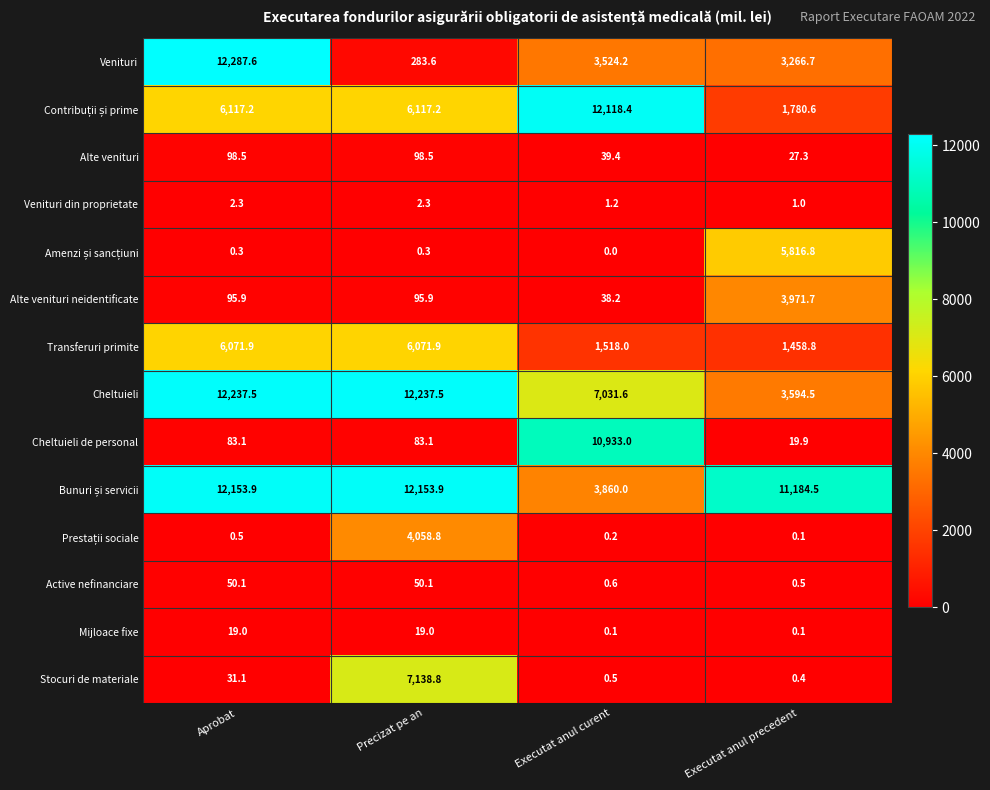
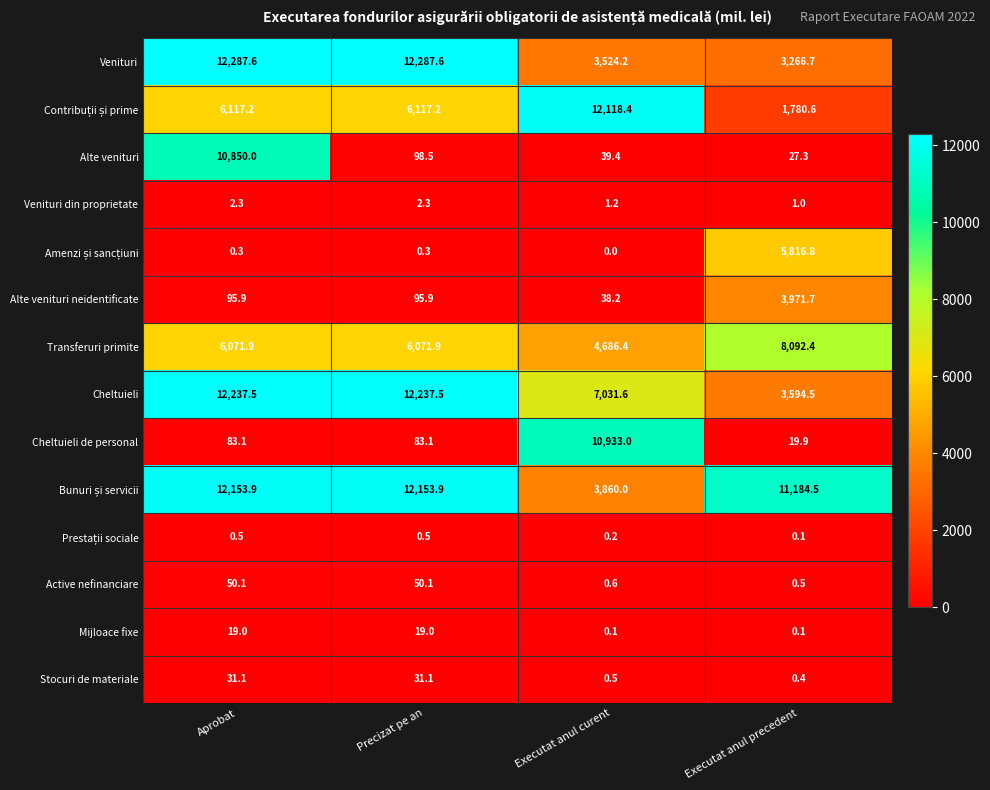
  {
    "Venituri": {
      "Aprobat": "12,287.6",
-     "Precizat pe an": "283.6",
+     "Precizat pe an": "12,287.6",
      "Executat anul curent": "3,524.2",
      "Executat anul precedent": "3,266.7"
    },
    "Contribuții și prime": {
      "Aprobat": "6,117.2",
      "Precizat pe an": "6,117.2",
      "Executat anul curent": "12,118.4",
      "Executat anul precedent": "1,780.6"
    },
    "Alte venituri": {
-     "Aprobat": "98.5",
+     "Aprobat": "10,850.0",
      "Precizat pe an": "98.5",
      "Executat anul curent": "39.4",
      "Executat anul precedent": "27.3"
    },
    "Venituri din proprietate": {
      "Aprobat": "2.3",
      "Precizat pe an": "2.3",
      "Executat anul curent": "1.2",
      "Executat anul precedent": "1.0"
    },
    "Amenzi și sancțiuni": {
      "Aprobat": "0.3",
      "Precizat pe an": "0.3",
      "Executat anul curent": "0.0",
      "Executat anul precedent": "5,816.8"
    },
    "Alte venituri neidentificate": {
      "Aprobat": "95.9",
      "Precizat pe an": "95.9",
      "Executat anul curent": "38.2",
      "Executat anul precedent": "3,971.7"
    },
    "Transferuri primite": {
      "Aprobat": "6,071.9",
      "Precizat pe an": "6,071.9",
-     "Executat anul curent": "1,518.0",
-     "Executat anul precedent": "1,458.8"
+     "Executat anul curent": "4,686.4",
+     "Executat anul precedent": "8,092.4"
    },
    "Cheltuieli": {
      "Aprobat": "12,237.5",
      "Precizat pe an": "12,237.5",
      "Executat anul curent": "7,031.6",
      "Executat anul precedent": "3,594.5"
    },
    "Cheltuieli de personal": {
      "Aprobat": "83.1",
      "Precizat pe an": "83.1",
      "Executat anul curent": "10,933.0",
      "Executat anul precedent": "19.9"
    },
    "Bunuri și servicii": {
      "Aprobat": "12,153.9",
      "Precizat pe an": "12,153.9",
      "Executat anul curent": "3,860.0",
      "Executat anul precedent": "11,184.5"
    },
    "Prestații sociale": {
      "Aprobat": "0.5",
-     "Precizat pe an": "4,058.8",
+     "Precizat pe an": "0.5",
      "Executat anul curent": "0.2",
      "Executat anul precedent": "0.1"
    },
    "Active nefinanciare": {
      "Aprobat": "50.1",
      "Precizat pe an": "50.1",
      "Executat anul curent": "0.6",
      "Executat anul precedent": "0.5"
    },
    "Mijloace fixe": {
      "Aprobat": "19.0",
      "Precizat pe an": "19.0",
      "Executat anul curent": "0.1",
      "Executat anul precedent": "0.1"
    },
    "Stocuri de materiale": {
      "Aprobat": "31.1",
-     "Precizat pe an": "7,138.8",
+     "Precizat pe an": "31.1",
      "Executat anul curent": "0.5",
      "Executat anul precedent": "0.4"
    }
  }
